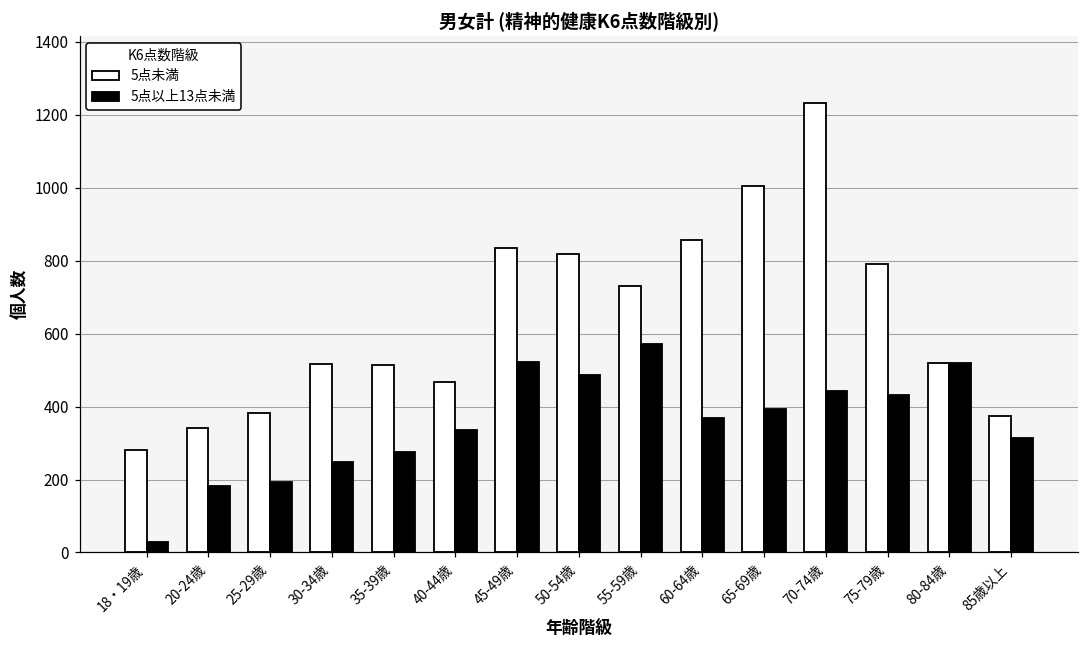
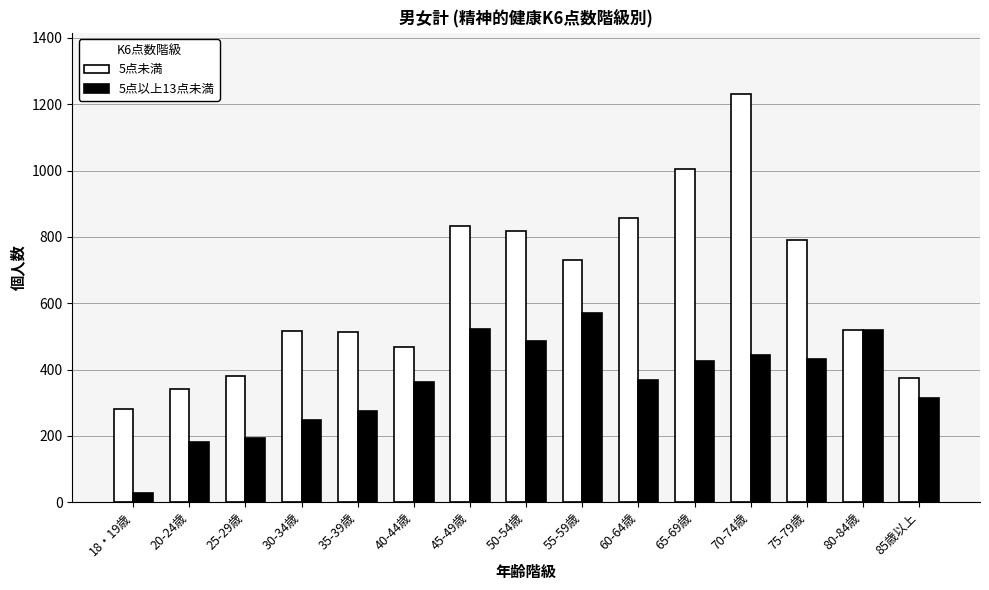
  {
    "5点未満": {
      "18・19歳": 280,
      "20-24歳": 340,
      "25-29歳": 380,
      "30-34歳": 520,
      "35-39歳": 510,
      "40-44歳": 470,
      "45-49歳": 830,
      "50-54歳": 820,
      "55-59歳": 730,
      "60-64歳": 860,
      "65-69歳": 1010,
      "70-74歳": 1230,
      "75-79歳": 790,
      "80-84歳": 520,
      "85歳以上": 380
    },
    "5点以上13点未満": {
      "18・19歳": 30,
      "20-24歳": 180,
      "25-29歳": 190,
      "30-34歳": 250,
      "35-39歳": 280,
-     "40-44歳": 340,
+     "40-44歳": 360,
      "45-49歳": 520,
      "50-54歳": 490,
      "55-59歳": 570,
      "60-64歳": 370,
-     "65-69歳": 390,
+     "65-69歳": 430,
      "70-74歳": 440,
      "75-79歳": 430,
      "80-84歳": 520,
      "85歳以上": 320
    }
  }
